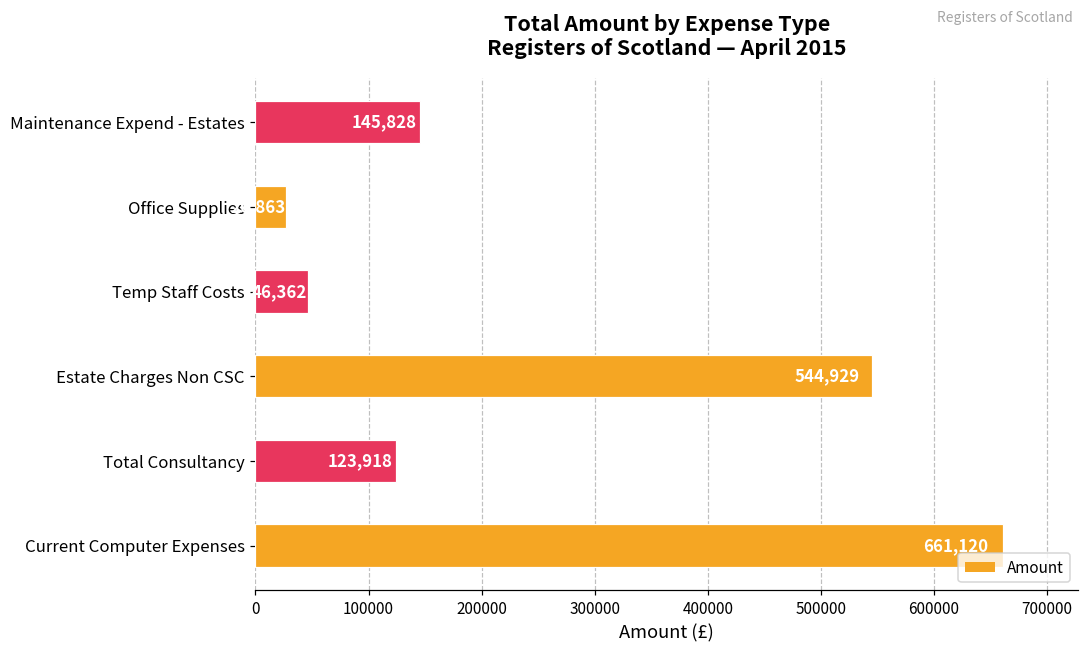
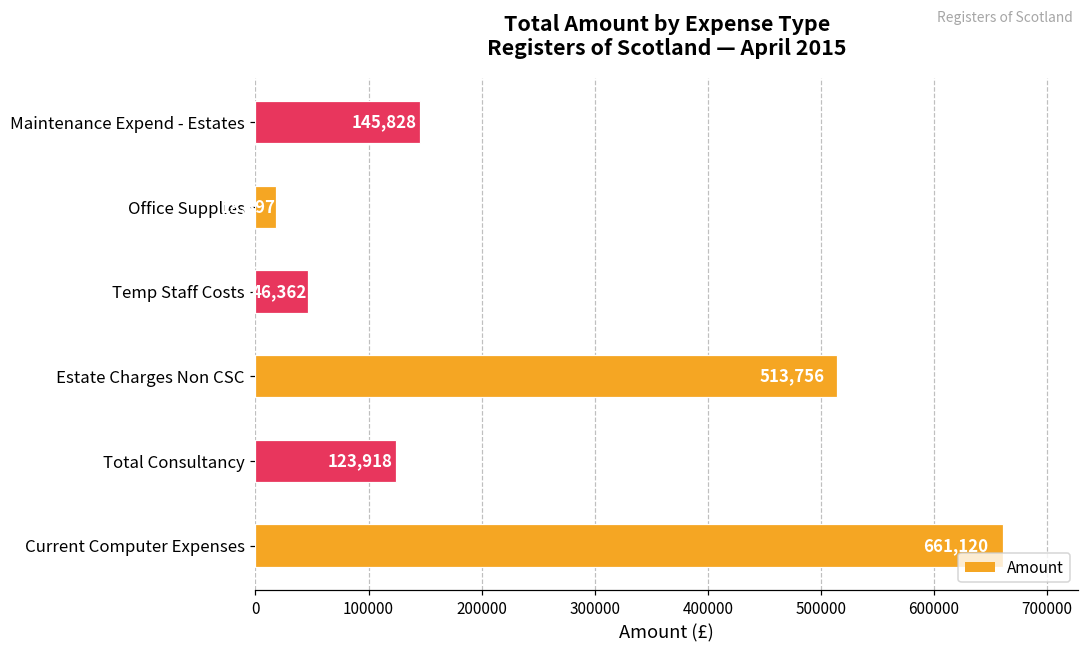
  {
    "Maintenance Expend - Estates": "145,828",
-   "Office Supplies": "27000",
+   "Office Supplies": "18000",
    "Temp Staff Costs": "46,362",
-   "Estate Charges Non CSC": "544,929",
+   "Estate Charges Non CSC": "513,756",
    "Total Consultancy": "123,918",
    "Current Computer Expenses": "661,120"
  }
